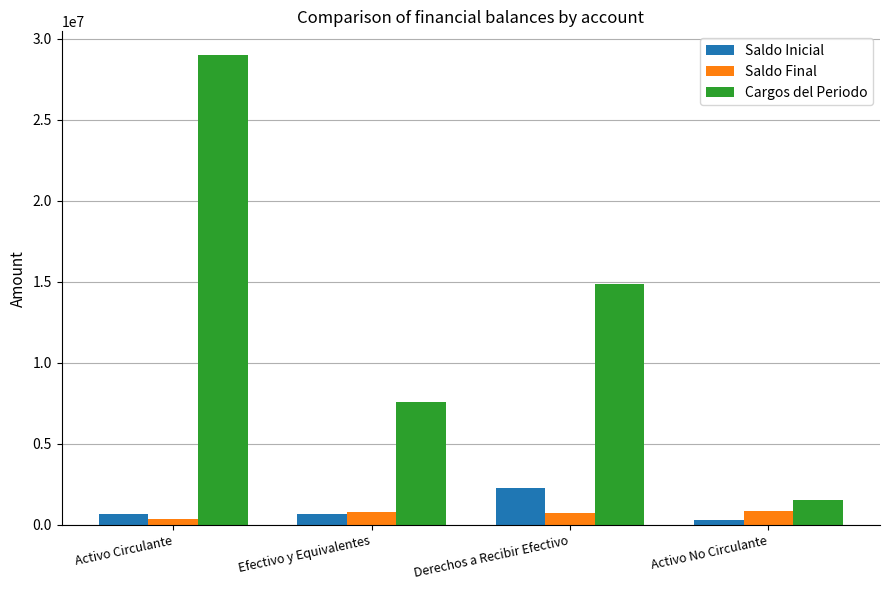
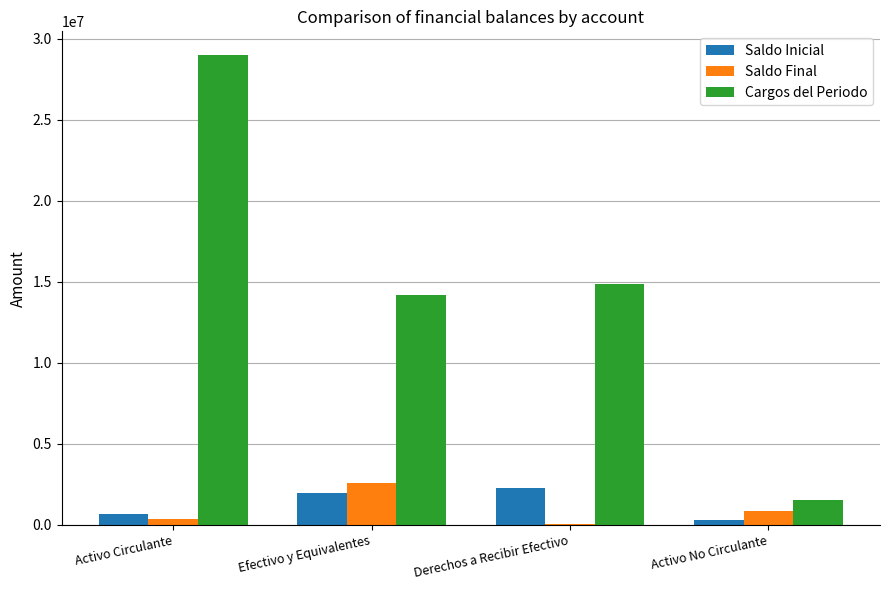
  {
    "Saldo Inicial": {
      "Activo Circulante": 700000,
-     "Efectivo y Equivalentes": 700000,
+     "Efectivo y Equivalentes": 1900000,
      "Derechos a Recibir Efectivo": 2300000,
      "Activo No Circulante": 300000
    },
    "Saldo Final": {
      "Activo Circulante": 300000,
-     "Efectivo y Equivalentes": 800000,
-     "Derechos a Recibir Efectivo": 700000,
+     "Efectivo y Equivalentes": 2600000,
+     "Derechos a Recibir Efectivo": 0,
      "Activo No Circulante": 800000
    },
    "Cargos del Periodo": {
      "Activo Circulante": 29000000,
-     "Efectivo y Equivalentes": 7600000,
+     "Efectivo y Equivalentes": 14200000,
      "Derechos a Recibir Efectivo": 14900000,
      "Activo No Circulante": 1600000
    }
  }
